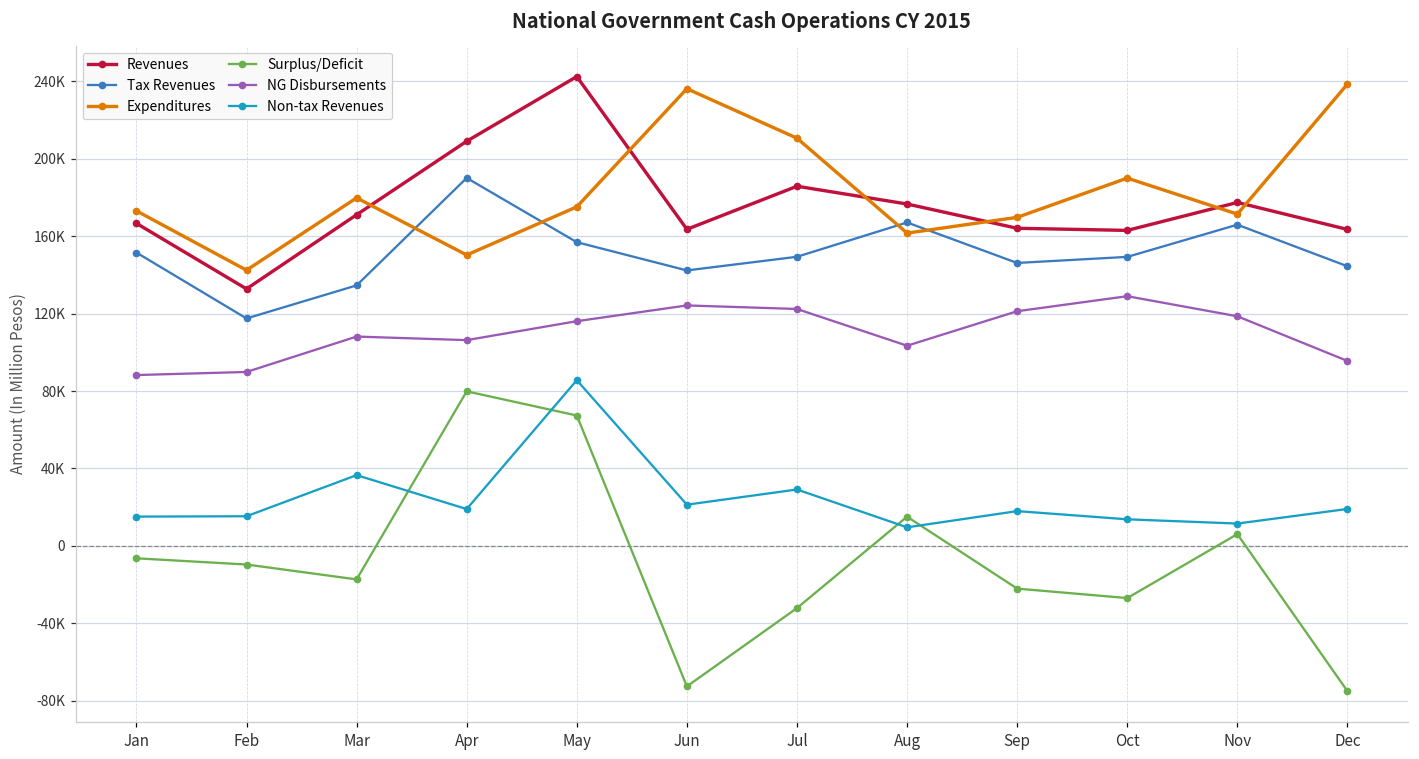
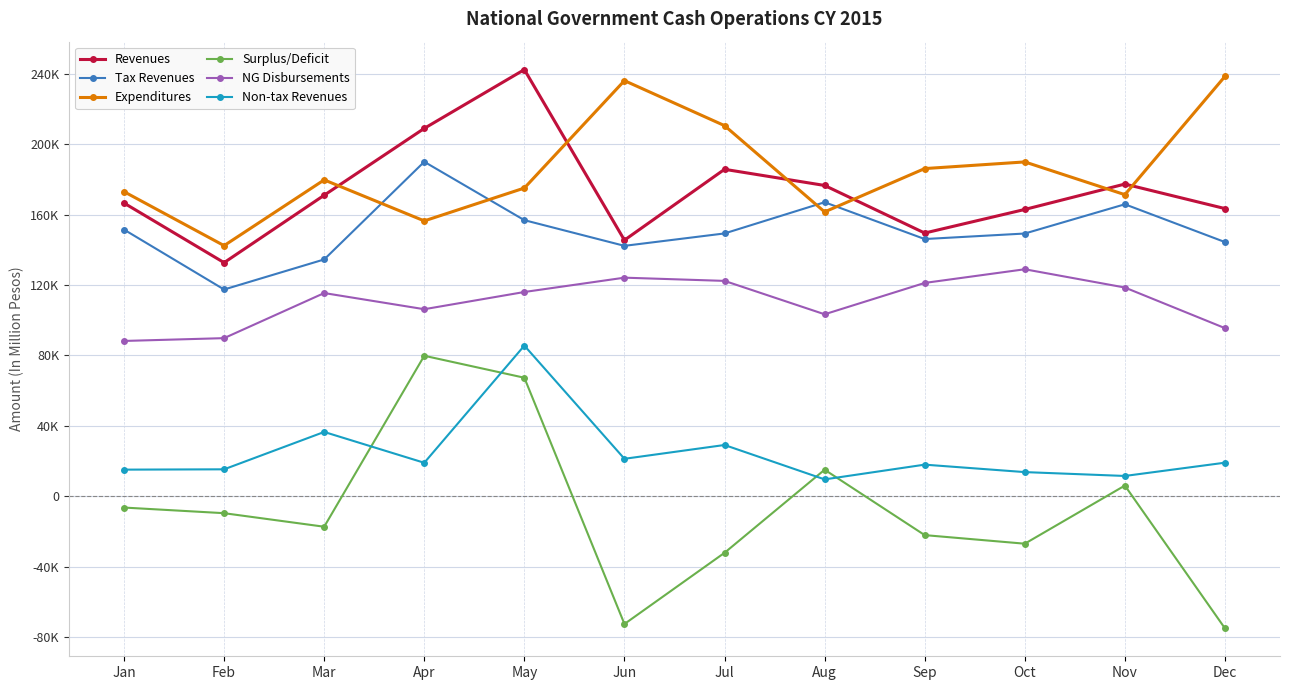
  {
    "Revenues": {
      "Jan": 167000,
      "Feb": 133000,
      "Mar": 171000,
      "Apr": 209000,
      "May": 243000,
-     "Jun": 164000,
+     "Jun": 146000,
      "Jul": 186000,
      "Aug": 177000,
-     "Sep": 164000,
+     "Sep": 150000,
      "Oct": 163000,
      "Nov": 177000,
      "Dec": 164000
    },
    "Expenditures": {
      "Jan": 173000,
      "Feb": 142000,
      "Mar": 180000,
-     "Apr": 150000,
+     "Apr": 157000,
      "May": 175000,
      "Jun": 236000,
      "Jul": 211000,
      "Aug": 162000,
-     "Sep": 170000,
+     "Sep": 186000,
      "Oct": 190000,
      "Nov": 171000,
      "Dec": 239000
    },
    "Surplus/Deficit": {
      "Jan": -6000,
      "Feb": -10000,
      "Mar": -17000,
      "Apr": 80000,
      "May": 67000,
      "Jun": -73000,
      "Jul": -32000,
      "Aug": 15000,
      "Sep": -22000,
      "Oct": -27000,
      "Nov": 6000,
      "Dec": -75000
    },
    "NG Disbursements": {
      "Jan": 88000,
      "Feb": 90000,
-     "Mar": 108000,
+     "Mar": 115000,
      "Apr": 106000,
      "May": 116000,
      "Jun": 124000,
      "Jul": 122000,
      "Aug": 103000,
      "Sep": 121000,
      "Oct": 129000,
      "Nov": 119000,
      "Dec": 96000
    }
  }
